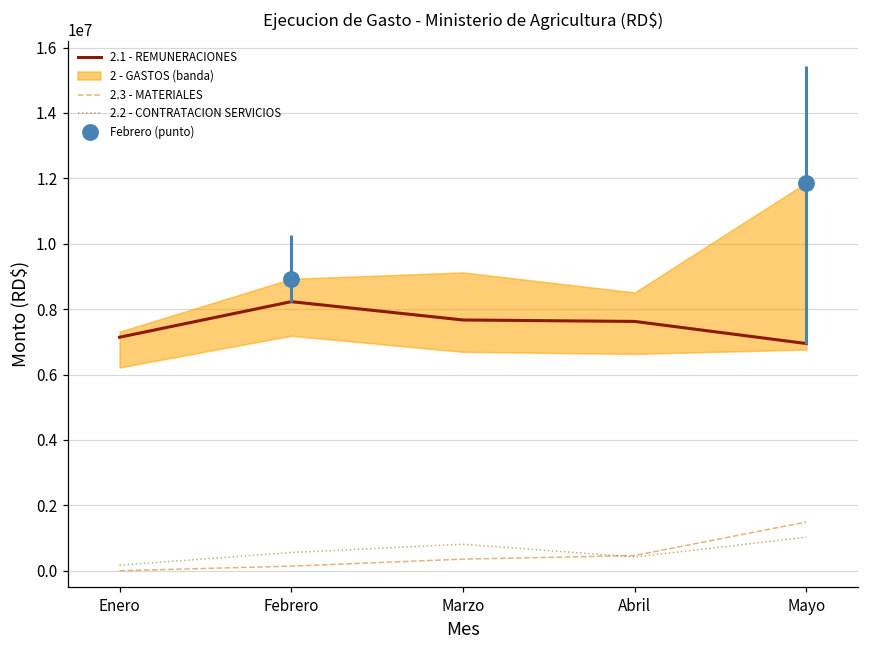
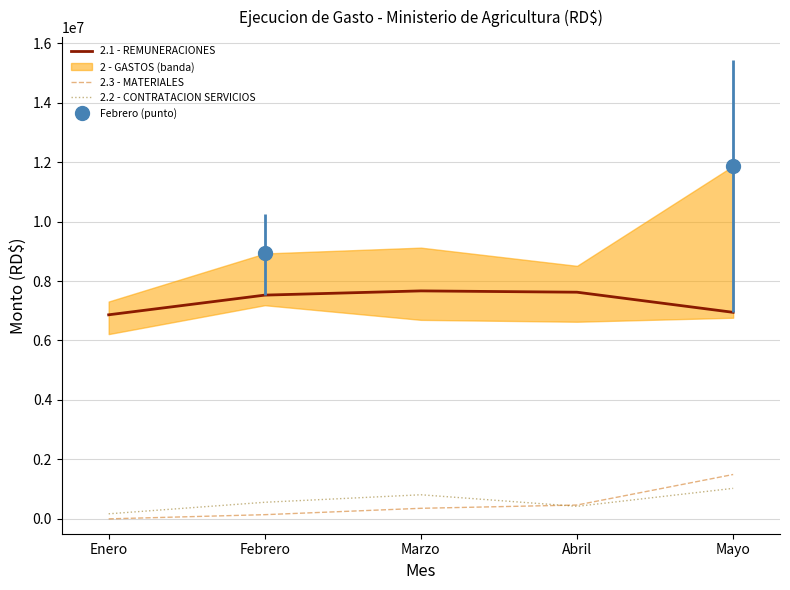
  {
    "2.1 - REMUNERACIONES": {
-     "Enero": 7100000,
-     "Febrero": 8200000,
+     "Enero": 6900000,
+     "Febrero": 7500000,
      "Marzo": 7700000,
      "Abril": 7600000,
      "Mayo": 6900000
    }
  }
